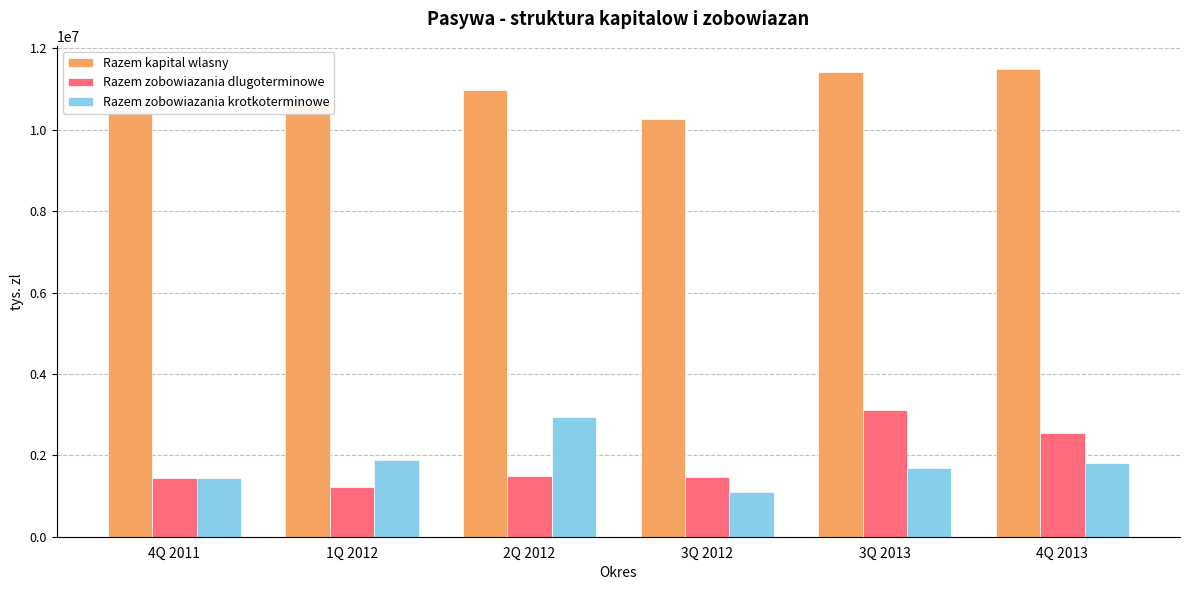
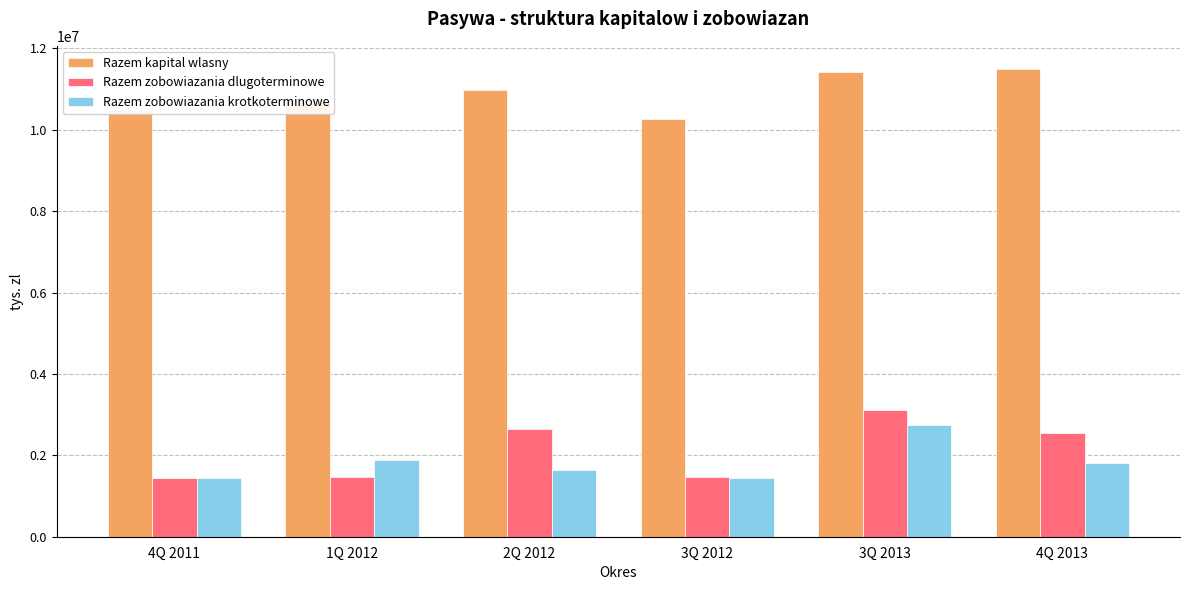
  {
    "Razem kapital wlasny": {
      "2Q 2012": 11000000,
      "3Q 2012": 10300000,
      "3Q 2013": 11400000,
      "4Q 2013": 11500000
    },
    "Razem zobowiazania dlugoterminowe": {
      "4Q 2011": 1400000,
-     "1Q 2012": 1200000,
-     "2Q 2012": 1500000,
+     "1Q 2012": 1500000,
+     "2Q 2012": 2700000,
      "3Q 2012": 1500000,
      "3Q 2013": 3100000,
      "4Q 2013": 2600000
    },
    "Razem zobowiazania krotkoterminowe": {
      "4Q 2011": 1400000,
      "1Q 2012": 1900000,
-     "2Q 2012": 2900000,
-     "3Q 2012": 1100000,
-     "3Q 2013": 1700000,
+     "2Q 2012": 1600000,
+     "3Q 2012": 1400000,
+     "3Q 2013": 2700000,
      "4Q 2013": 1800000
    }
  }
